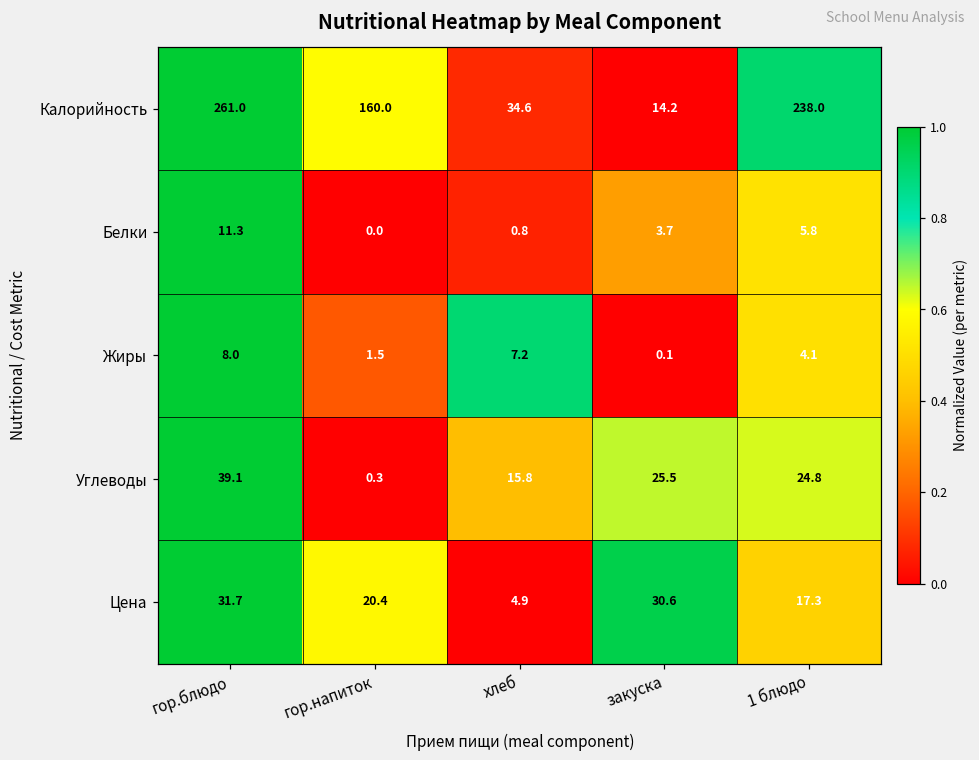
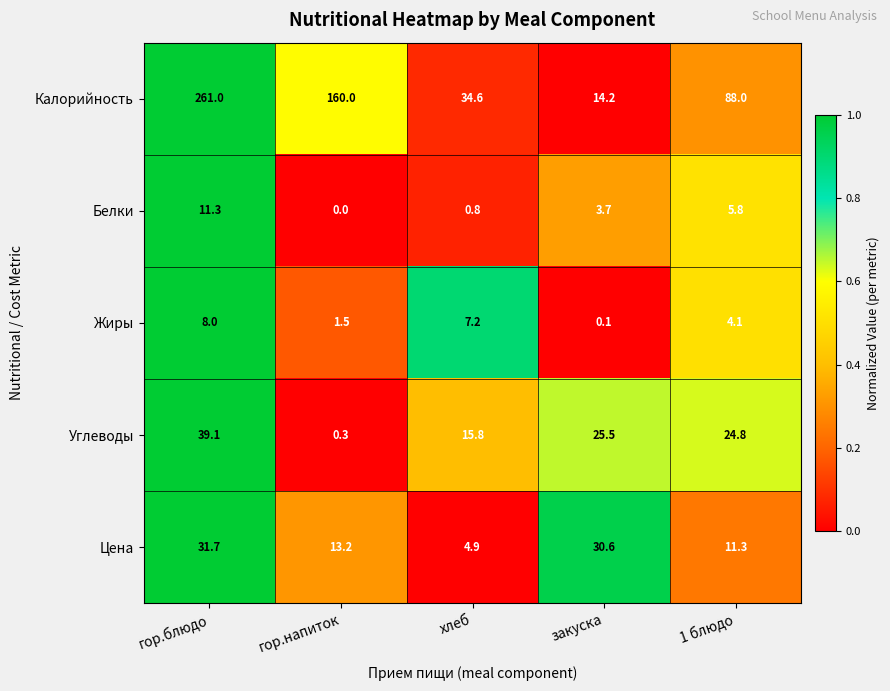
  {
    "Калорийность": {
      "гор.блюдо": 261.0,
      "гор.напиток": 160.0,
      "хлеб": 34.6,
      "закуска": 14.2,
-     "1 блюдо": 238.0
+     "1 блюдо": 88.0
    },
    "Белки": {
      "гор.блюдо": 11.3,
      "гор.напиток": 0.0,
      "хлеб": 0.8,
      "закуска": 3.7,
      "1 блюдо": 5.8
    },
    "Жиры": {
      "гор.блюдо": 8.0,
      "гор.напиток": 1.5,
      "хлеб": 7.2,
      "закуска": 0.1,
      "1 блюдо": 4.1
    },
    "Углеводы": {
      "гор.блюдо": 39.1,
      "гор.напиток": 0.3,
      "хлеб": 15.8,
      "закуска": 25.5,
      "1 блюдо": 24.8
    },
    "Цена": {
      "гор.блюдо": 31.7,
-     "гор.напиток": 20.4,
+     "гор.напиток": 13.2,
      "хлеб": 4.9,
      "закуска": 30.6,
-     "1 блюдо": 17.3
+     "1 блюдо": 11.3
    }
  }
